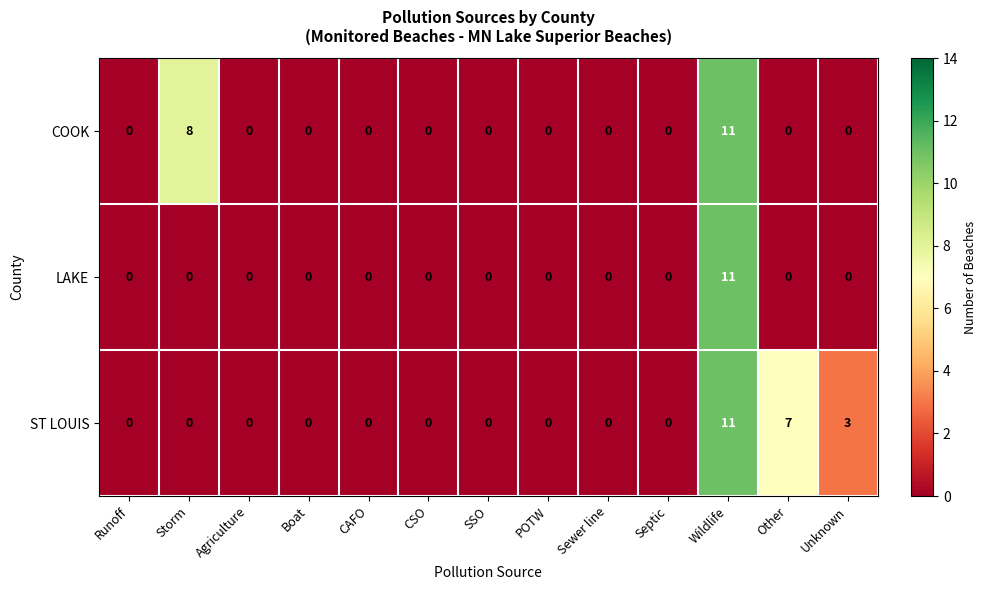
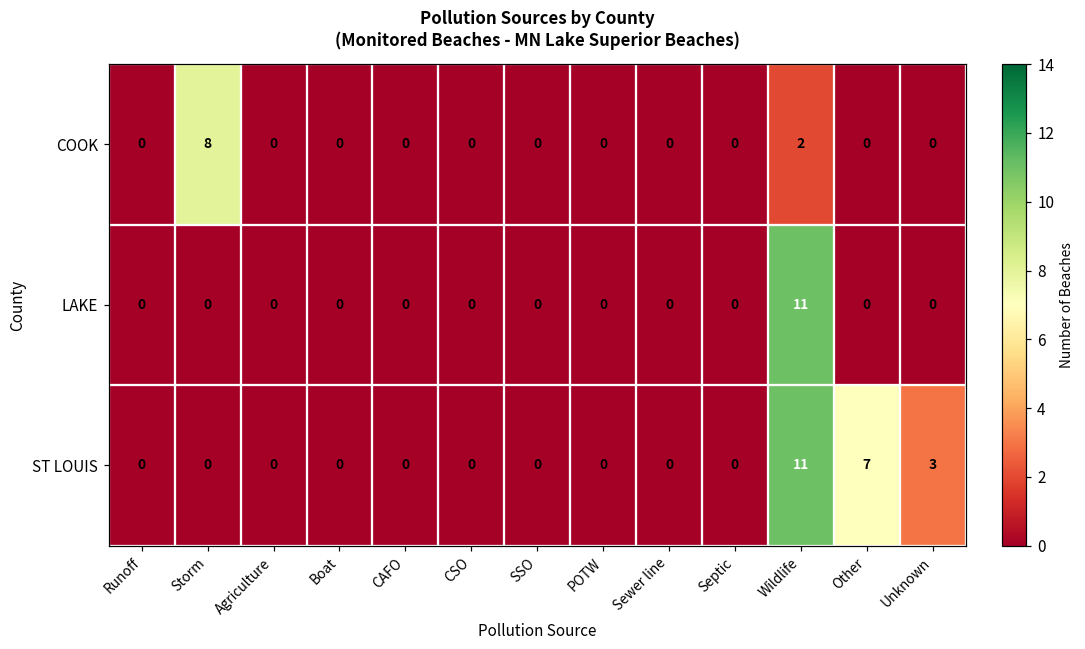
  {
    "COOK": {
      "Runoff": 0,
      "Storm": 8,
      "Agriculture": 0,
      "Boat": 0,
      "CAFO": 0,
      "CSO": 0,
      "SSO": 0,
      "POTW": 0,
      "Sewer line": 0,
      "Septic": 0,
-     "Wildlife": 11,
+     "Wildlife": 2,
      "Other": 0,
      "Unknown": 0
    },
    "LAKE": {
      "Runoff": 0,
      "Storm": 0,
      "Agriculture": 0,
      "Boat": 0,
      "CAFO": 0,
      "CSO": 0,
      "SSO": 0,
      "POTW": 0,
      "Sewer line": 0,
      "Septic": 0,
      "Wildlife": 11,
      "Other": 0,
      "Unknown": 0
    },
    "ST LOUIS": {
      "Runoff": 0,
      "Storm": 0,
      "Agriculture": 0,
      "Boat": 0,
      "CAFO": 0,
      "CSO": 0,
      "SSO": 0,
      "POTW": 0,
      "Sewer line": 0,
      "Septic": 0,
      "Wildlife": 11,
      "Other": 7,
      "Unknown": 3
    }
  }
